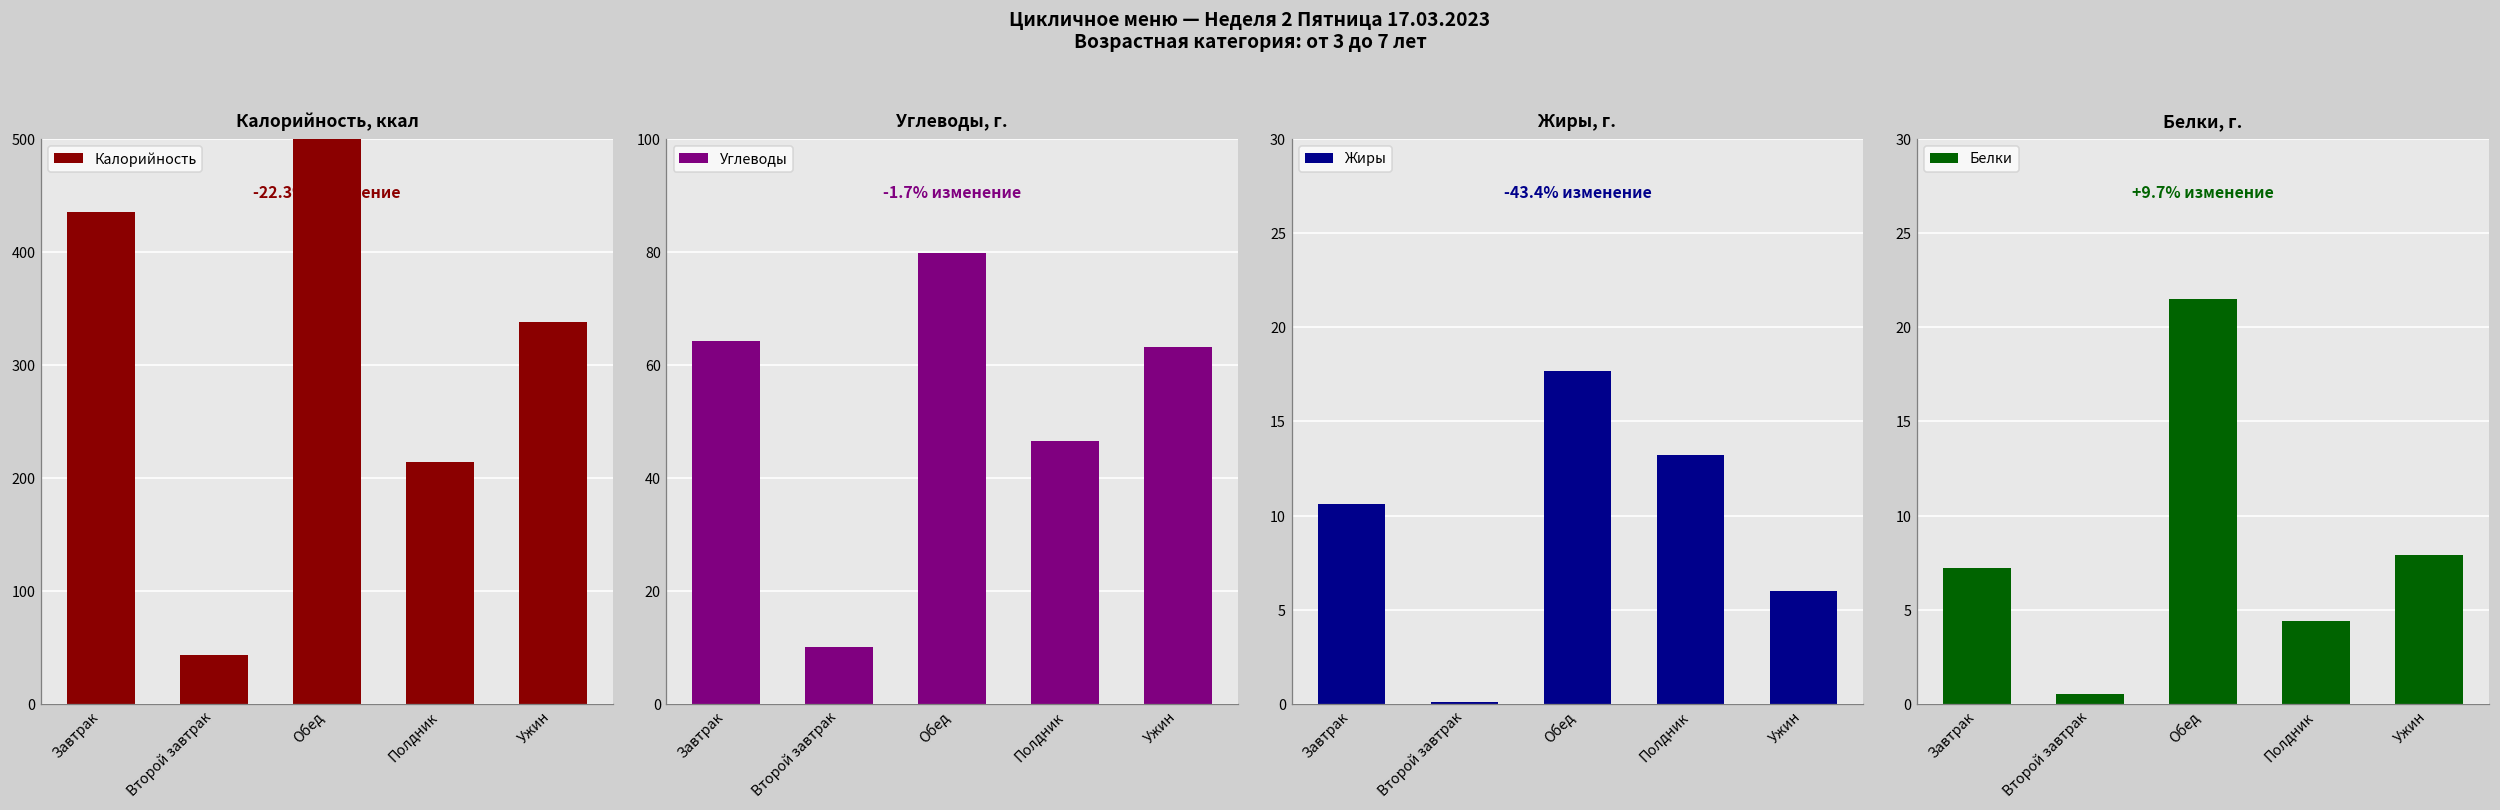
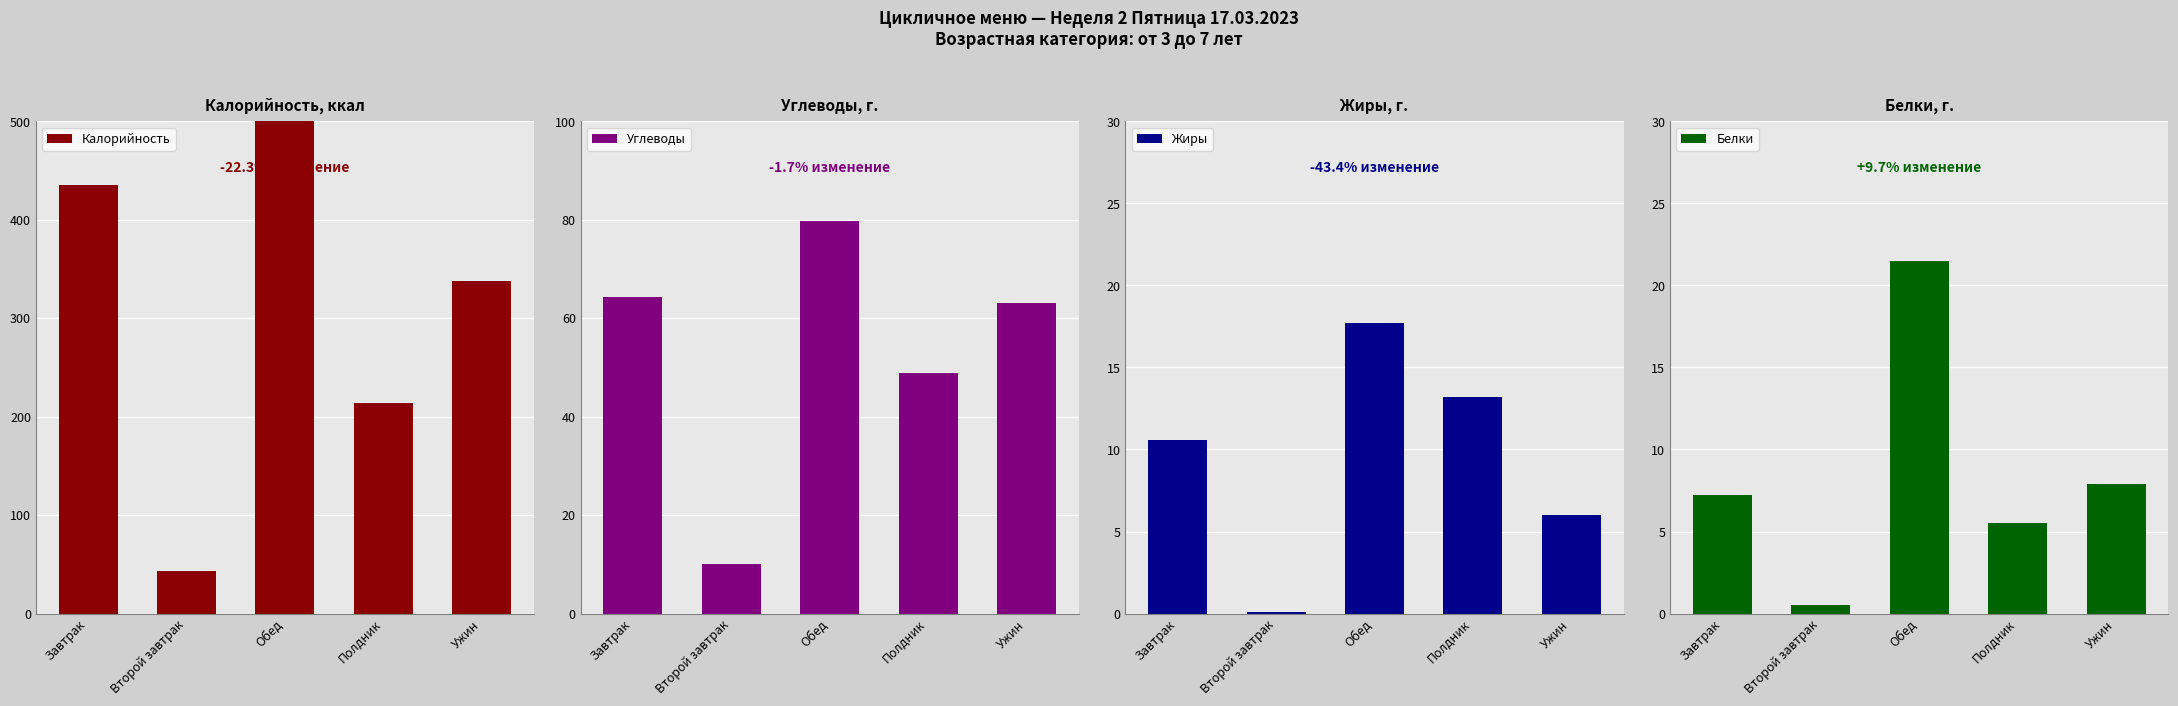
  {
    "Калорийность, ккал": {
      "Завтрак": 440,
      "Второй завтрак": 40,
      "Полдник": 210,
      "Ужин": 340
    },
    "Углеводы, г.": {
      "Завтрак": 64,
      "Второй завтрак": 10,
      "Обед": 80,
-     "Полдник": 47,
+     "Полдник": 49,
      "Ужин": 63
    },
    "Жиры, г.": {
      "Завтрак": 10.6,
      "Обед": 17.7,
      "Полдник": 13.2,
      "Ужин": 6.0
    },
    "Белки, г.": {
      "Завтрак": 7.2,
      "Второй завтрак": 0.5,
      "Обед": 21.5,
-     "Полдник": 4.4,
+     "Полдник": 5.5,
      "Ужин": 7.9
    }
  }
